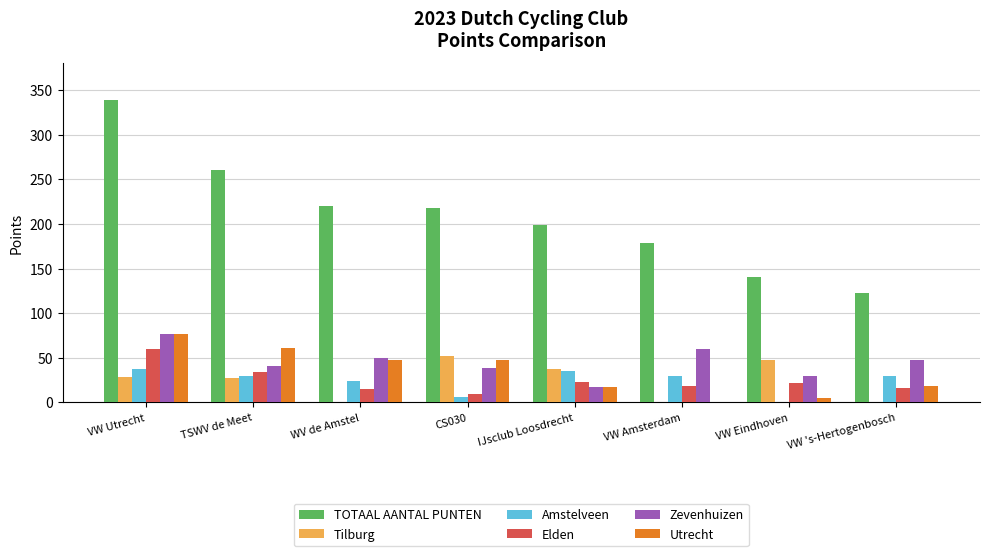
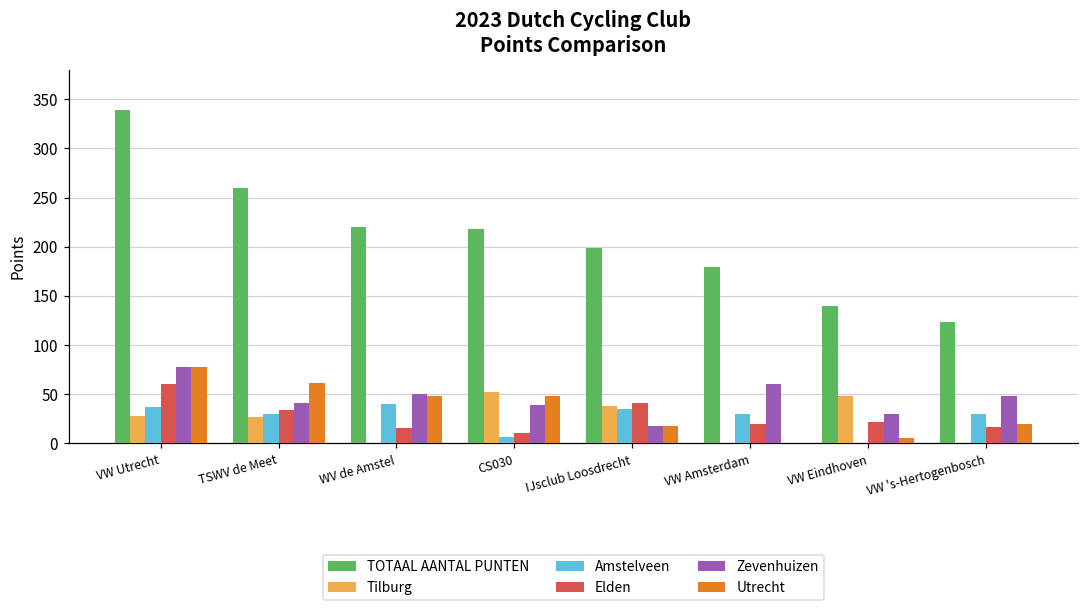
  {
    "TOTAAL AANTAL PUNTEN": {
      "VW Utrecht": 340,
      "TSWV de Meet": 260,
      "WV de Amstel": 220,
      "CS030": 220,
      "IJsclub Loosdrecht": 200,
      "VW Amsterdam": 180,
      "VW Eindhoven": 140,
      "VW 's-Hertogenbosch": 120
    },
    "Tilburg": {
      "VW Utrecht": 30,
      "TSWV de Meet": 30,
      "WV de Amstel": 0,
      "CS030": 50,
      "IJsclub Loosdrecht": 40,
      "VW Amsterdam": 0,
      "VW Eindhoven": 50,
      "VW 's-Hertogenbosch": 0
    },
    "Amstelveen": {
      "VW Utrecht": 40,
      "TSWV de Meet": 30,
-     "WV de Amstel": 20,
+     "WV de Amstel": 40,
      "CS030": 10,
      "IJsclub Loosdrecht": 40,
      "VW Amsterdam": 30,
      "VW Eindhoven": 0,
      "VW 's-Hertogenbosch": 30
    },
    "Elden": {
      "VW Utrecht": 60,
      "TSWV de Meet": 30,
      "WV de Amstel": 20,
      "CS030": 10,
-     "IJsclub Loosdrecht": 20,
+     "IJsclub Loosdrecht": 40,
      "VW Amsterdam": 20,
      "VW Eindhoven": 20,
      "VW 's-Hertogenbosch": 20
    },
    "Zevenhuizen": {
      "VW Utrecht": 80,
      "TSWV de Meet": 40,
      "WV de Amstel": 50,
      "CS030": 40,
      "IJsclub Loosdrecht": 20,
      "VW Amsterdam": 60,
      "VW Eindhoven": 30,
      "VW 's-Hertogenbosch": 50
    },
    "Utrecht": {
      "VW Utrecht": 80,
      "TSWV de Meet": 60,
      "WV de Amstel": 50,
      "CS030": 50,
      "IJsclub Loosdrecht": 20,
      "VW Amsterdam": 0,
      "VW Eindhoven": 10,
      "VW 's-Hertogenbosch": 20
    }
  }
